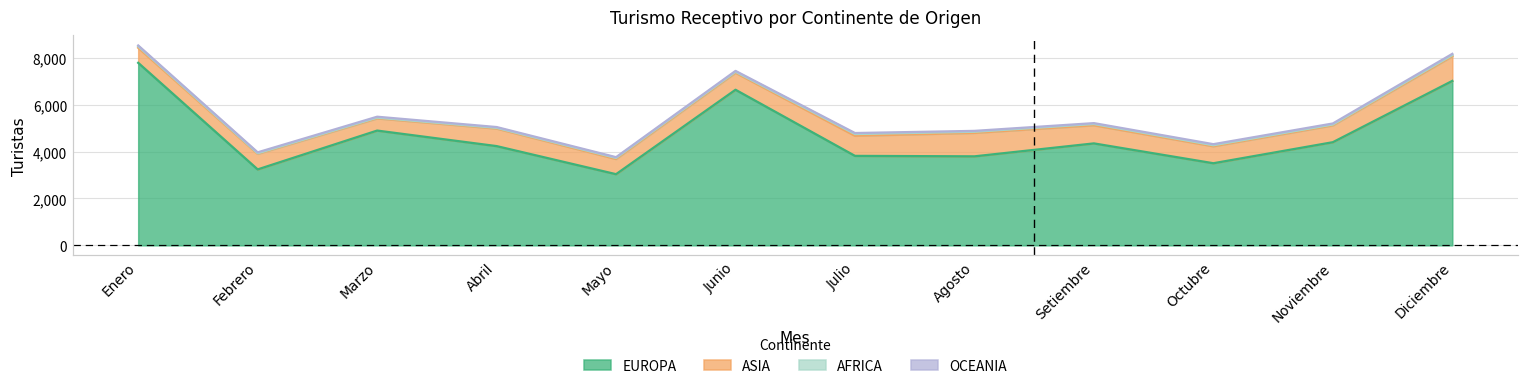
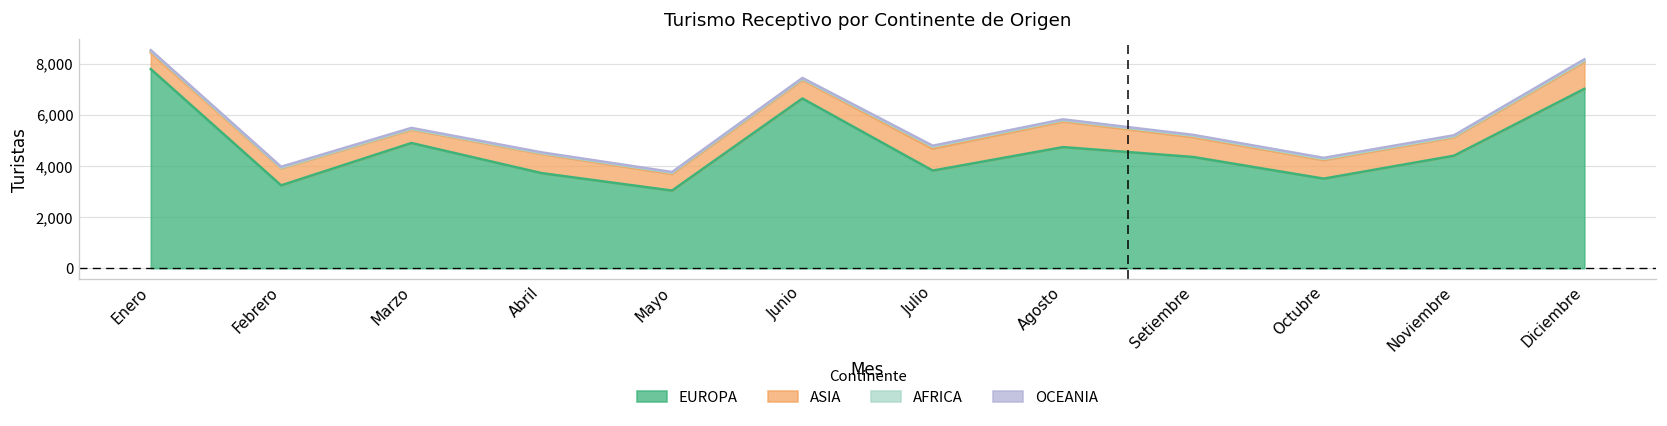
  {
    "EUROPA": {
      "Enero": "7,800",
      "Febrero": "3,200",
      "Marzo": "4,900",
-     "Abril": "4,200",
+     "Abril": "3,700",
      "Mayo": "3,000",
      "Junio": "6,600",
      "Julio": "3,800",
-     "Agosto": "3,800",
+     "Agosto": "4,700",
      "Setiembre": "4,300",
      "Octubre": "3,500",
      "Noviembre": "4,400",
      "Diciembre": "7,000"
    }
  }
